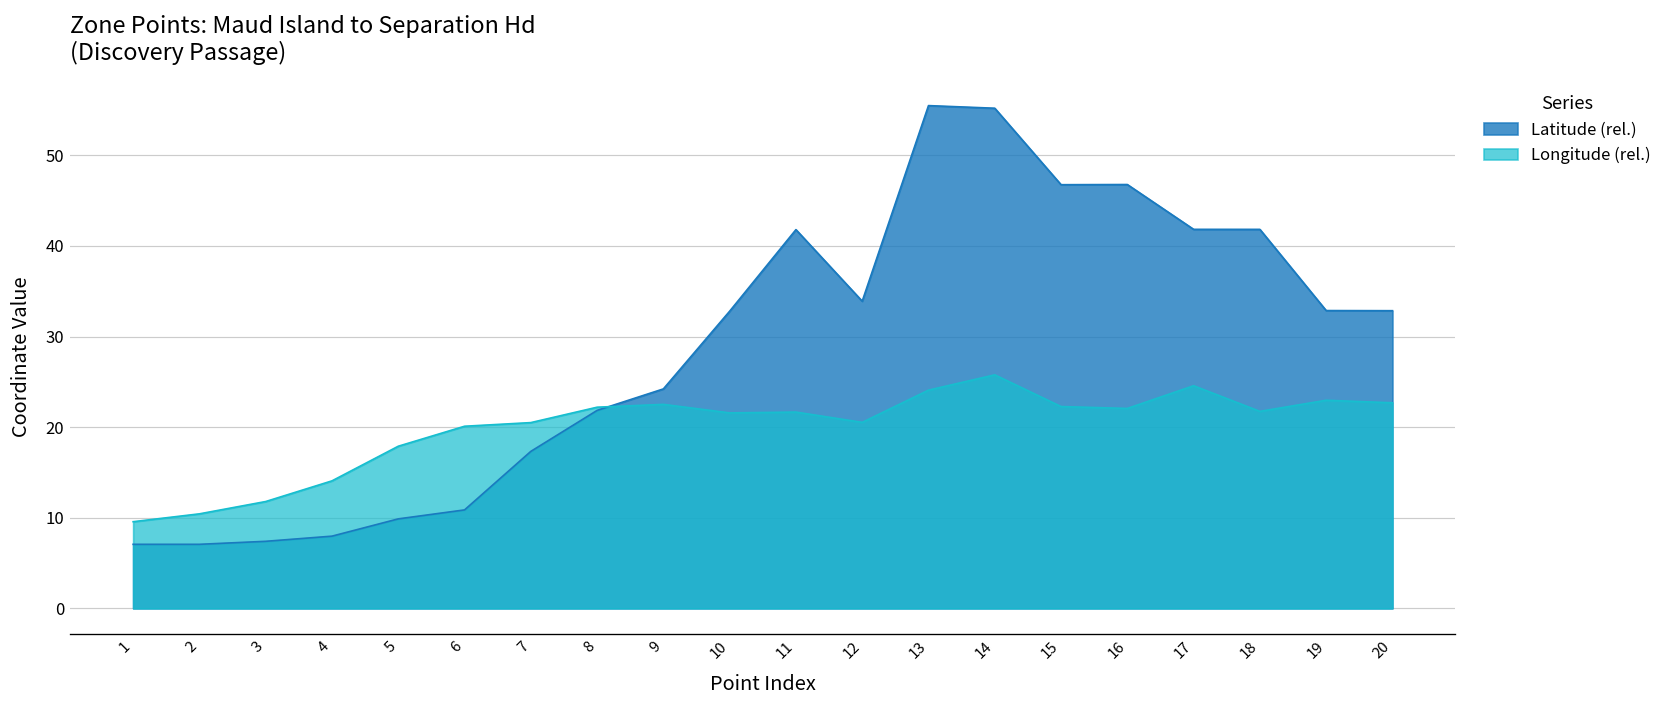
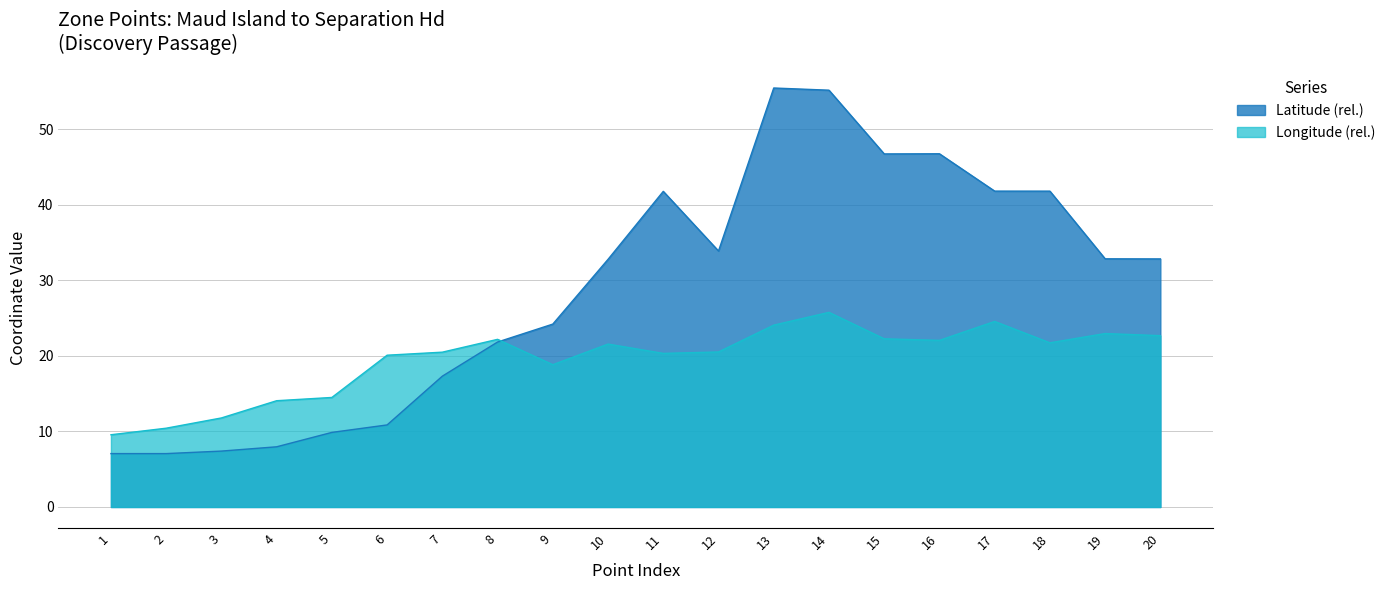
  {
    "Latitude (rel.)": {
      "1": 7,
      "2": 7,
      "3": 7,
      "4": 8,
      "5": 10,
      "6": 11,
      "7": 17,
      "8": 22,
      "9": 24,
      "10": 33,
      "11": 42,
      "12": 34,
      "13": 55,
      "14": 55,
      "15": 47,
      "16": 47,
      "17": 42,
      "18": 42,
      "19": 33,
      "20": 33
    },
    "Longitude (rel.)": {
      "1": 10,
      "2": 10,
      "3": 12,
      "4": 14,
-     "5": 18,
+     "5": 15,
      "6": 20,
      "7": 21,
      "8": 22,
-     "9": 23,
+     "9": 19,
      "10": 22,
-     "11": 22,
+     "11": 20,
      "12": 21,
      "13": 24,
      "14": 26,
      "15": 22,
      "16": 22,
      "17": 25,
      "18": 22,
      "19": 23,
      "20": 23
    }
  }
